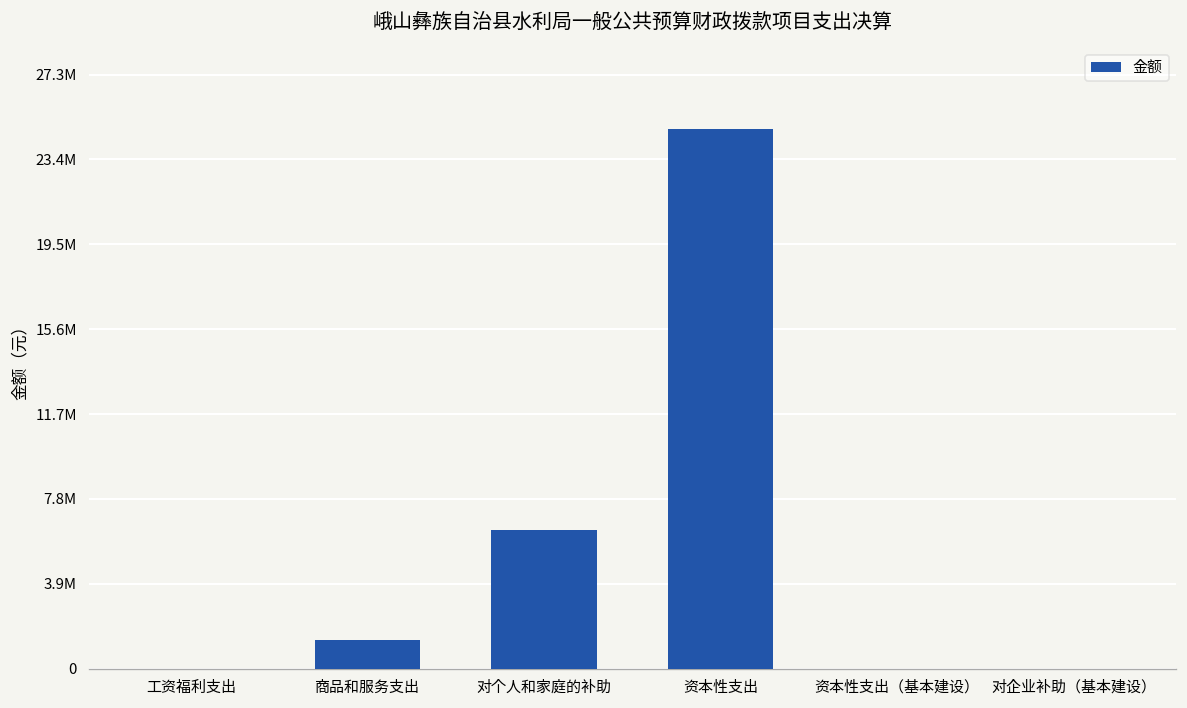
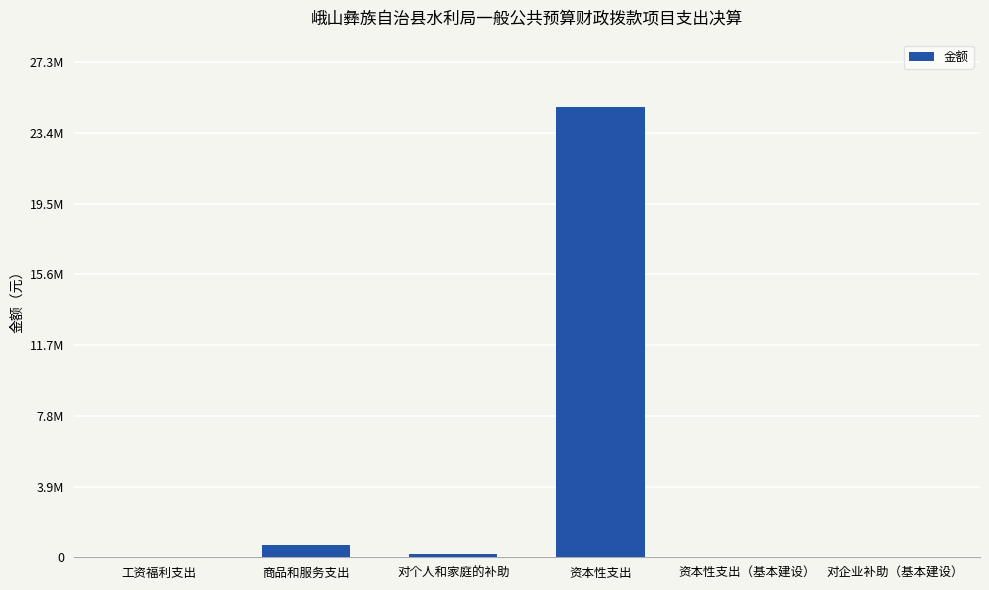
  {
    "工资福利支出": 0,
-   "商品和服务支出": 1300000,
-   "对个人和家庭的补助": 6400000,
+   "商品和服务支出": 700000,
+   "对个人和家庭的补助": 200000,
    "资本性支出": 24800000,
    "资本性支出（基本建设）": 0,
    "对企业补助（基本建设）": 0
  }
